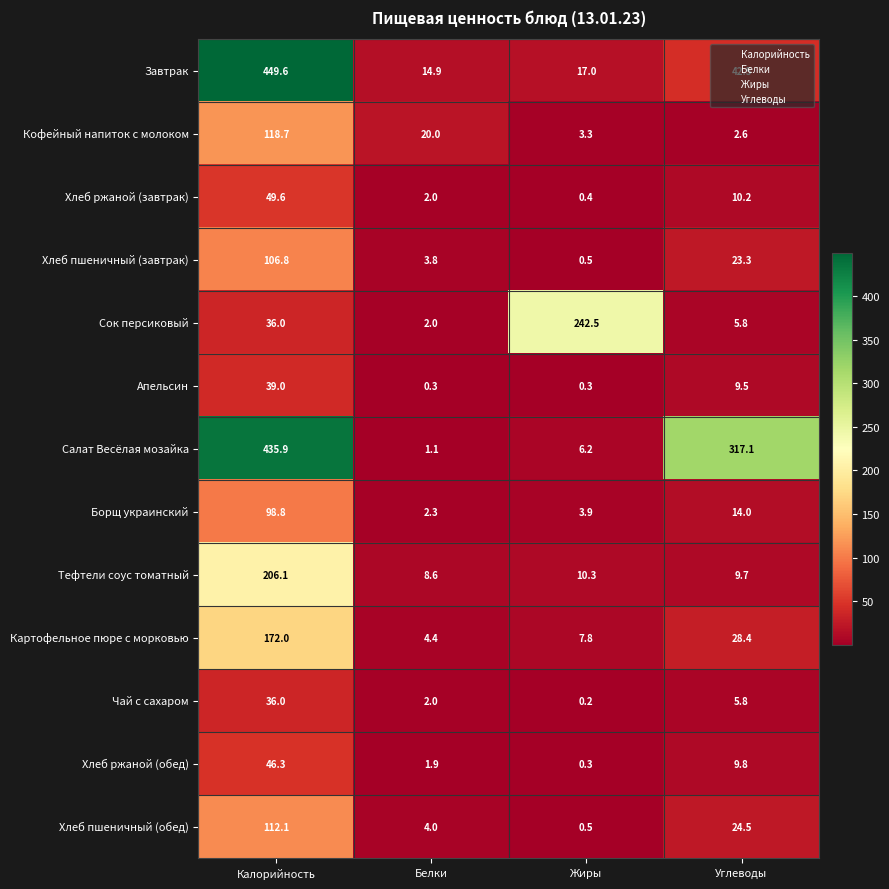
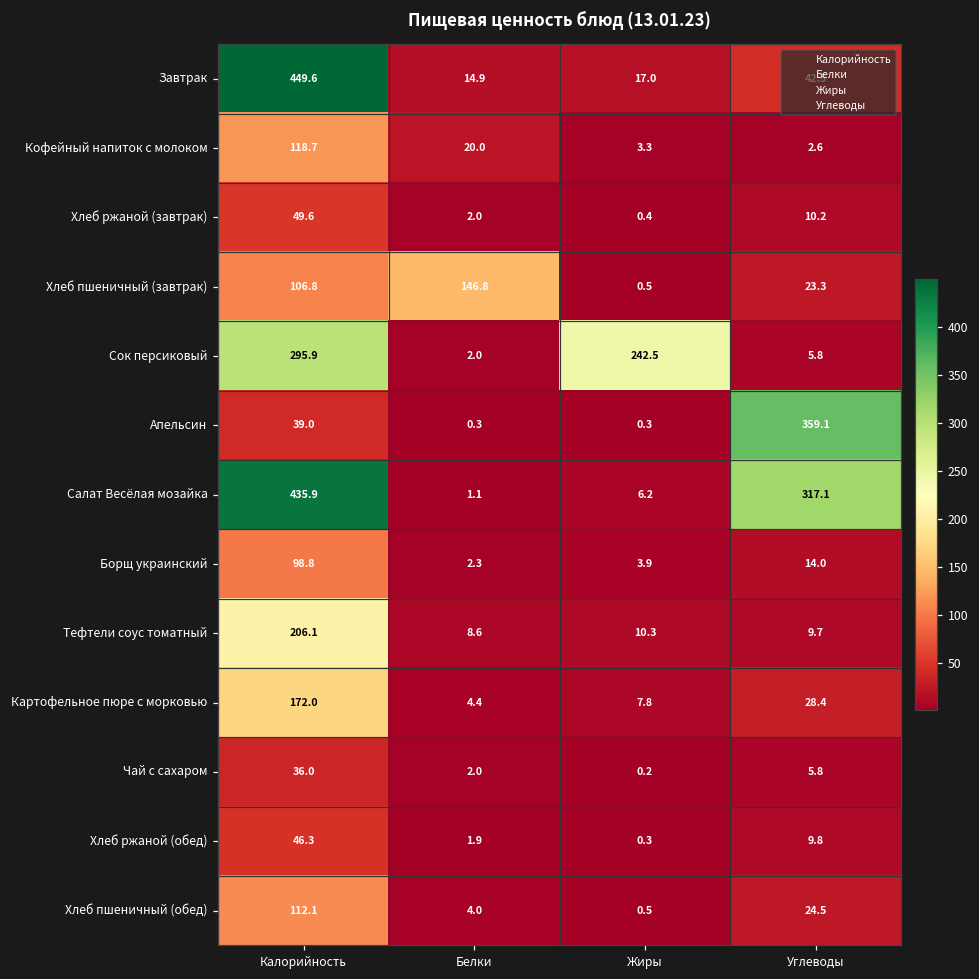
  {
    "Завтрак": {
      "Калорийность": 449.6,
      "Белки": 14.9,
      "Жиры": 17.0
    },
    "Кофейный напиток с молоком": {
      "Калорийность": 118.7,
      "Белки": 20.0,
      "Жиры": 3.3,
      "Углеводы": 2.6
    },
    "Хлеб ржаной (завтрак)": {
      "Калорийность": 49.6,
      "Белки": 2.0,
      "Жиры": 0.4,
      "Углеводы": 10.2
    },
    "Хлеб пшеничный (завтрак)": {
      "Калорийность": 106.8,
-     "Белки": 3.8,
+     "Белки": 146.8,
      "Жиры": 0.5,
      "Углеводы": 23.3
    },
    "Сок персиковый": {
-     "Калорийность": 36.0,
+     "Калорийность": 295.9,
      "Белки": 2.0,
      "Жиры": 242.5,
      "Углеводы": 5.8
    },
    "Апельсин": {
      "Калорийность": 39.0,
      "Белки": 0.3,
      "Жиры": 0.3,
-     "Углеводы": 9.5
+     "Углеводы": 359.1
    },
    "Салат Весёлая мозайка": {
      "Калорийность": 435.9,
      "Белки": 1.1,
      "Жиры": 6.2,
      "Углеводы": 317.1
    },
    "Борщ украинский": {
      "Калорийность": 98.8,
      "Белки": 2.3,
      "Жиры": 3.9,
      "Углеводы": 14.0
    },
    "Тефтели соус томатный": {
      "Калорийность": 206.1,
      "Белки": 8.6,
      "Жиры": 10.3,
      "Углеводы": 9.7
    },
    "Картофельное пюре с морковью": {
      "Калорийность": 172.0,
      "Белки": 4.4,
      "Жиры": 7.8,
      "Углеводы": 28.4
    },
    "Чай с сахаром": {
      "Калорийность": 36.0,
      "Белки": 2.0,
      "Жиры": 0.2,
      "Углеводы": 5.8
    },
    "Хлеб ржаной (обед)": {
      "Калорийность": 46.3,
      "Белки": 1.9,
      "Жиры": 0.3,
      "Углеводы": 9.8
    },
    "Хлеб пшеничный (обед)": {
      "Калорийность": 112.1,
      "Белки": 4.0,
      "Жиры": 0.5,
      "Углеводы": 24.5
    }
  }
